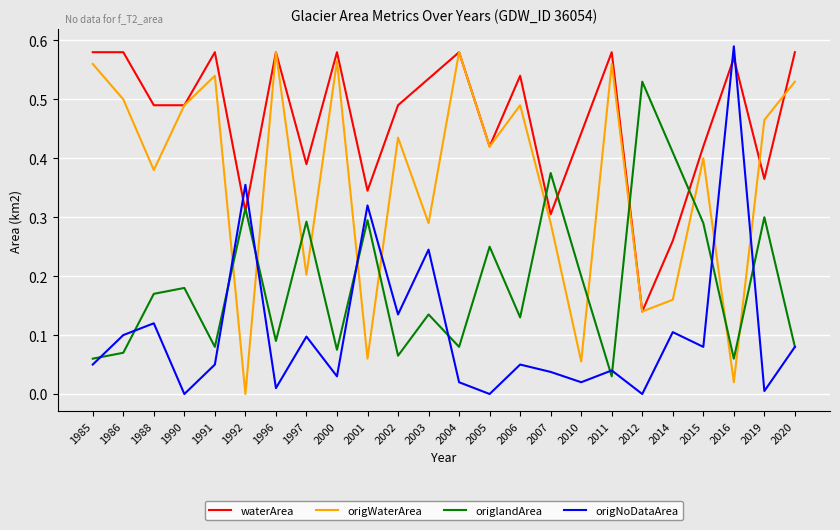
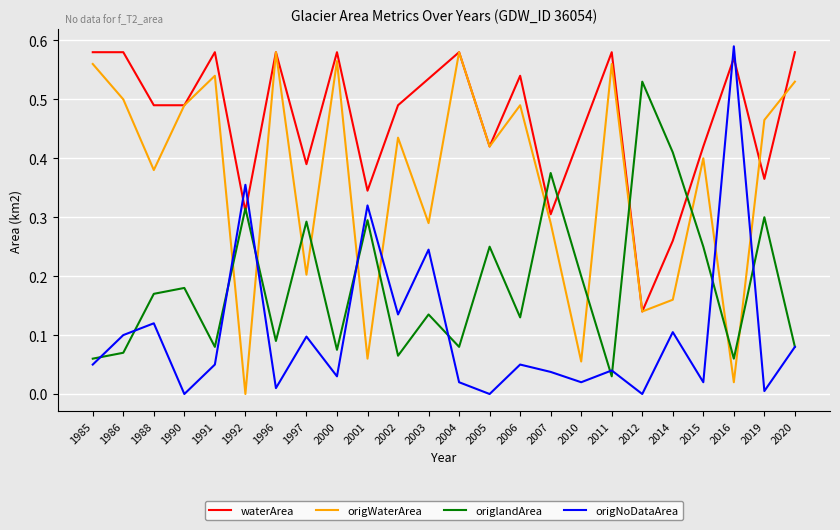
  {
    "waterArea": {
      "1985": 0.58,
      "1986": 0.58,
      "1988": 0.49,
      "1991": 0.58,
      "1992": 0.31,
      "1997": 0.39,
      "2000": 0.58,
      "2001": 0.35,
      "2002": 0.49,
      "2003": 0.54,
      "2006": 0.54,
      "2007": 0.31,
      "2010": 0.44,
      "2011": 0.58,
      "2014": 0.26,
      "2015": 0.42,
      "2016": 0.57,
      "2019": 0.37,
      "2020": 0.58
    },
    "origWaterArea": {
      "1985": 0.56,
      "1986": 0.50,
      "1988": 0.38,
      "1991": 0.54,
      "1992": 0.00,
      "1997": 0.20,
      "2000": 0.57,
      "2001": 0.06,
      "2002": 0.44,
      "2003": 0.29,
      "2006": 0.49,
      "2007": 0.29,
      "2010": 0.06,
      "2011": 0.56,
      "2014": 0.16,
      "2015": 0.40,
      "2016": 0.02,
      "2019": 0.47,
      "2020": 0.53
    },
    "origlandArea": {
      "1985": 0.06,
      "1986": 0.07,
      "1988": 0.17,
      "1990": 0.18,
      "1991": 0.08,
      "1992": 0.32,
      "1996": 0.09,
      "1997": 0.29,
      "2000": 0.08,
      "2001": 0.30,
      "2002": 0.07,
      "2003": 0.14,
      "2004": 0.08,
      "2005": 0.25,
      "2006": 0.13,
      "2007": 0.38,
      "2010": 0.20,
      "2011": 0.03,
      "2012": 0.53,
      "2014": 0.41,
-     "2015": 0.29,
+     "2015": 0.25,
      "2016": 0.06,
      "2019": 0.30
    },
    "origNoDataArea": {
      "1985": 0.05,
      "1986": 0.10,
      "1988": 0.12,
      "1990": 0.00,
      "1991": 0.05,
      "1992": 0.36,
      "1996": 0.01,
      "1997": 0.10,
      "2000": 0.03,
      "2001": 0.32,
      "2002": 0.14,
      "2003": 0.25,
      "2004": 0.02,
      "2005": 0.00,
      "2006": 0.05,
      "2007": 0.04,
      "2010": 0.02,
      "2011": 0.04,
      "2012": 0.00,
      "2014": 0.11,
-     "2015": 0.08,
+     "2015": 0.02,
      "2016": 0.59,
      "2019": 0.01
    }
  }
